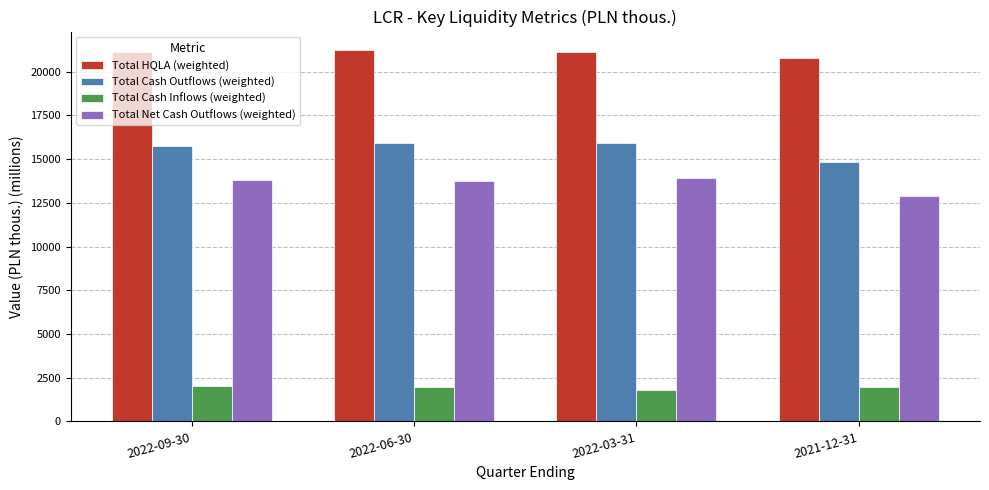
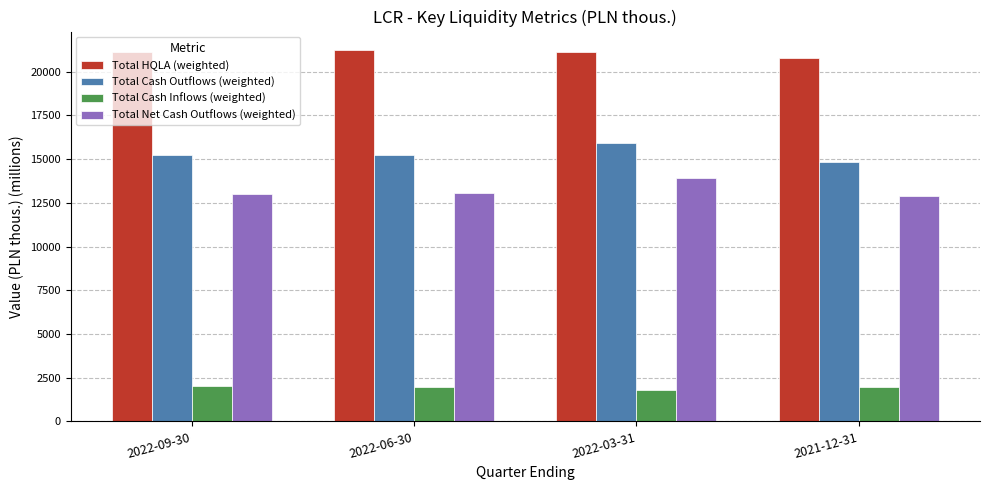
  {
    "Total HQLA (weighted)": {
      "2022-06-30": 21200,
      "2022-03-31": 21100,
      "2021-12-31": 20800
    },
    "Total Cash Outflows (weighted)": {
-     "2022-09-30": 15800,
-     "2022-06-30": 15900,
+     "2022-09-30": 15200,
+     "2022-06-30": 15200,
      "2022-03-31": 15900,
      "2021-12-31": 14900
    },
    "Total Cash Inflows (weighted)": {
      "2022-09-30": 2000,
      "2022-06-30": 2000,
      "2022-03-31": 1800,
      "2021-12-31": 1900
    },
    "Total Net Cash Outflows (weighted)": {
-     "2022-09-30": 13800,
-     "2022-06-30": 13800,
+     "2022-09-30": 13000,
+     "2022-06-30": 13100,
      "2022-03-31": 13900,
      "2021-12-31": 12900
    }
  }
